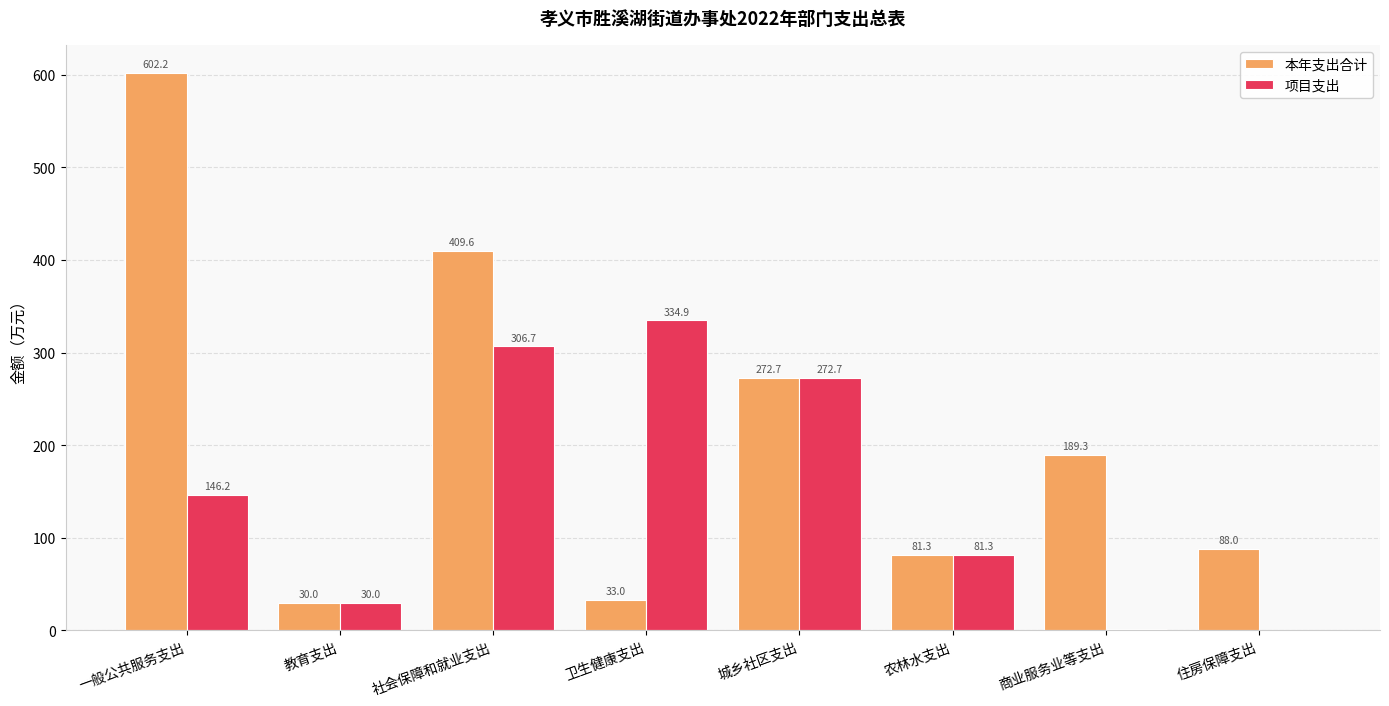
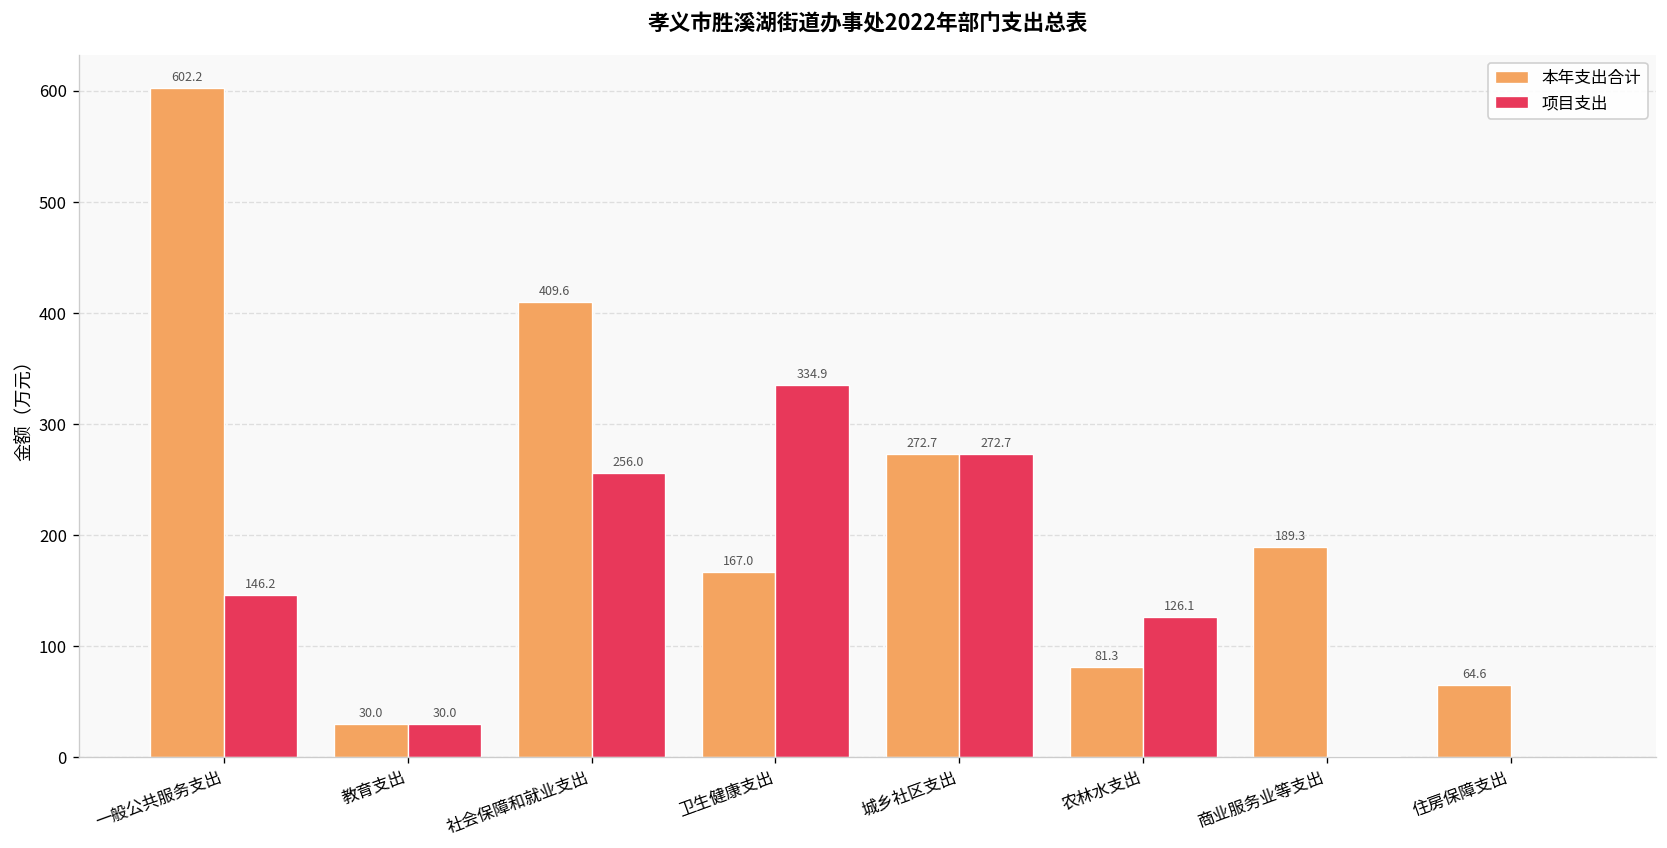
  {
    "本年支出合计": {
      "一般公共服务支出": 602.2,
      "教育支出": 30.0,
      "社会保障和就业支出": 409.6,
-     "卫生健康支出": 33.0,
+     "卫生健康支出": 167.0,
      "城乡社区支出": 272.7,
      "农林水支出": 81.3,
      "商业服务业等支出": 189.3,
-     "住房保障支出": 88.0
+     "住房保障支出": 64.6
    },
    "项目支出": {
      "一般公共服务支出": 146.2,
      "教育支出": 30.0,
-     "社会保障和就业支出": 306.7,
+     "社会保障和就业支出": 256.0,
      "卫生健康支出": 334.9,
      "城乡社区支出": 272.7,
-     "农林水支出": 81.3
+     "农林水支出": 126.1
    }
  }
